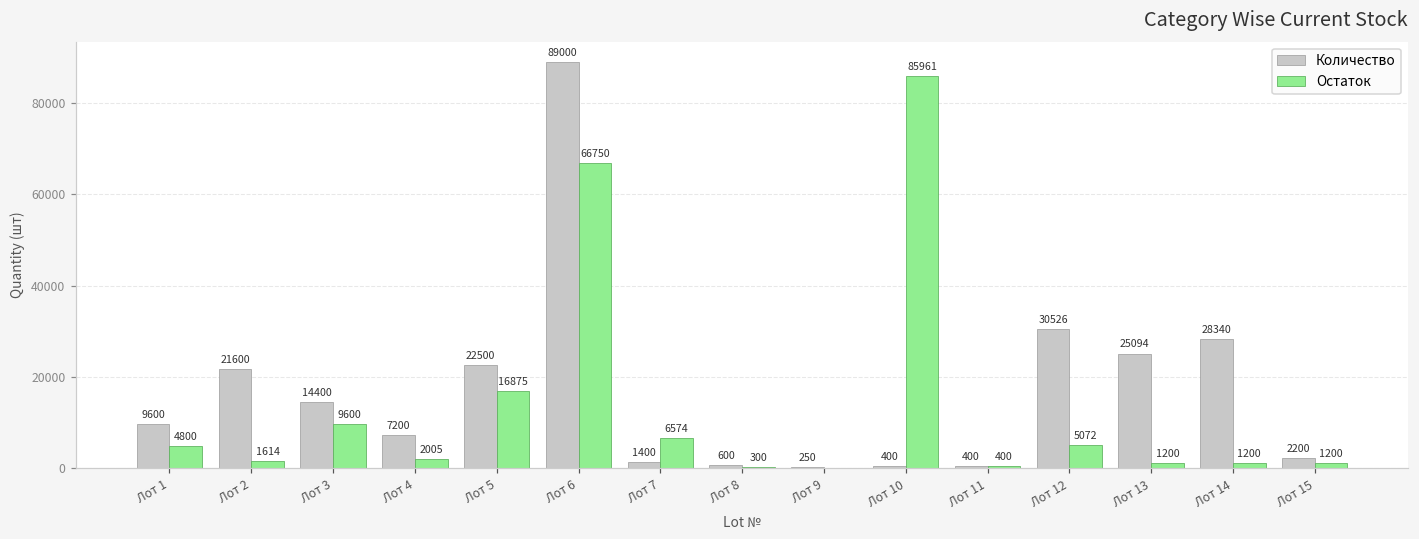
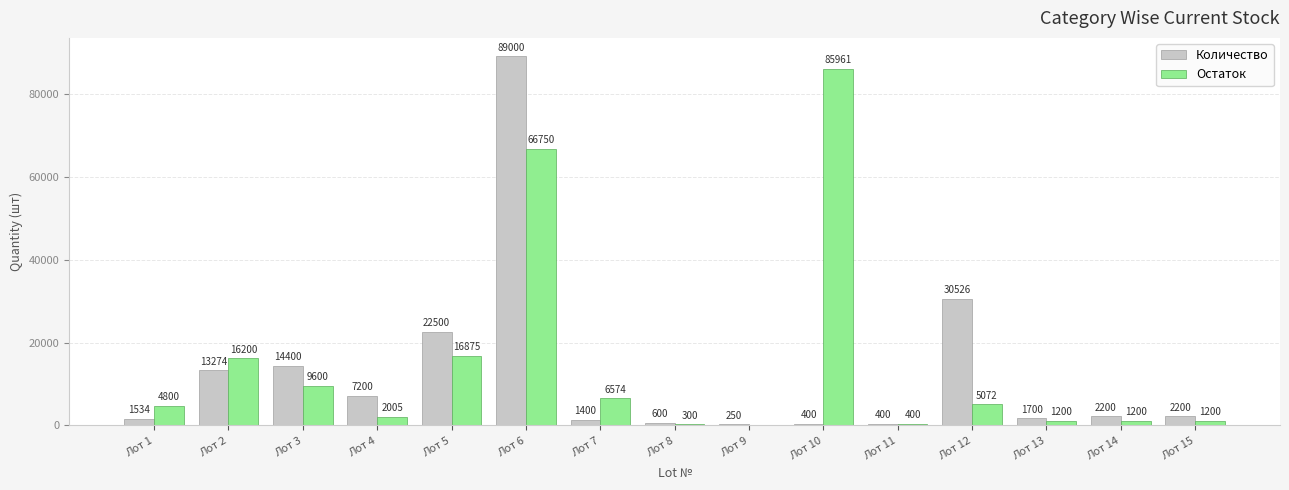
  {
    "Количество": {
-     "Лот 1": 9600,
-     "Лот 2": 21600,
+     "Лот 1": 1534,
+     "Лот 2": 13274,
      "Лот 3": 14400,
      "Лот 4": 7200,
      "Лот 5": 22500,
      "Лот 6": 89000,
      "Лот 7": 1400,
      "Лот 8": 600,
      "Лот 9": 250,
      "Лот 10": 400,
      "Лот 11": 400,
      "Лот 12": 30526,
-     "Лот 13": 25094,
-     "Лот 14": 28340,
+     "Лот 13": 1700,
+     "Лот 14": 2200,
      "Лот 15": 2200
    },
    "Остаток": {
      "Лот 1": 4800,
-     "Лот 2": 1614,
+     "Лот 2": 16200,
      "Лот 3": 9600,
      "Лот 4": 2005,
      "Лот 5": 16875,
      "Лот 6": 66750,
      "Лот 7": 6574,
      "Лот 8": 300,
      "Лот 10": 85961,
      "Лот 11": 400,
      "Лот 12": 5072,
      "Лот 13": 1200,
      "Лот 14": 1200,
      "Лот 15": 1200
    }
  }
